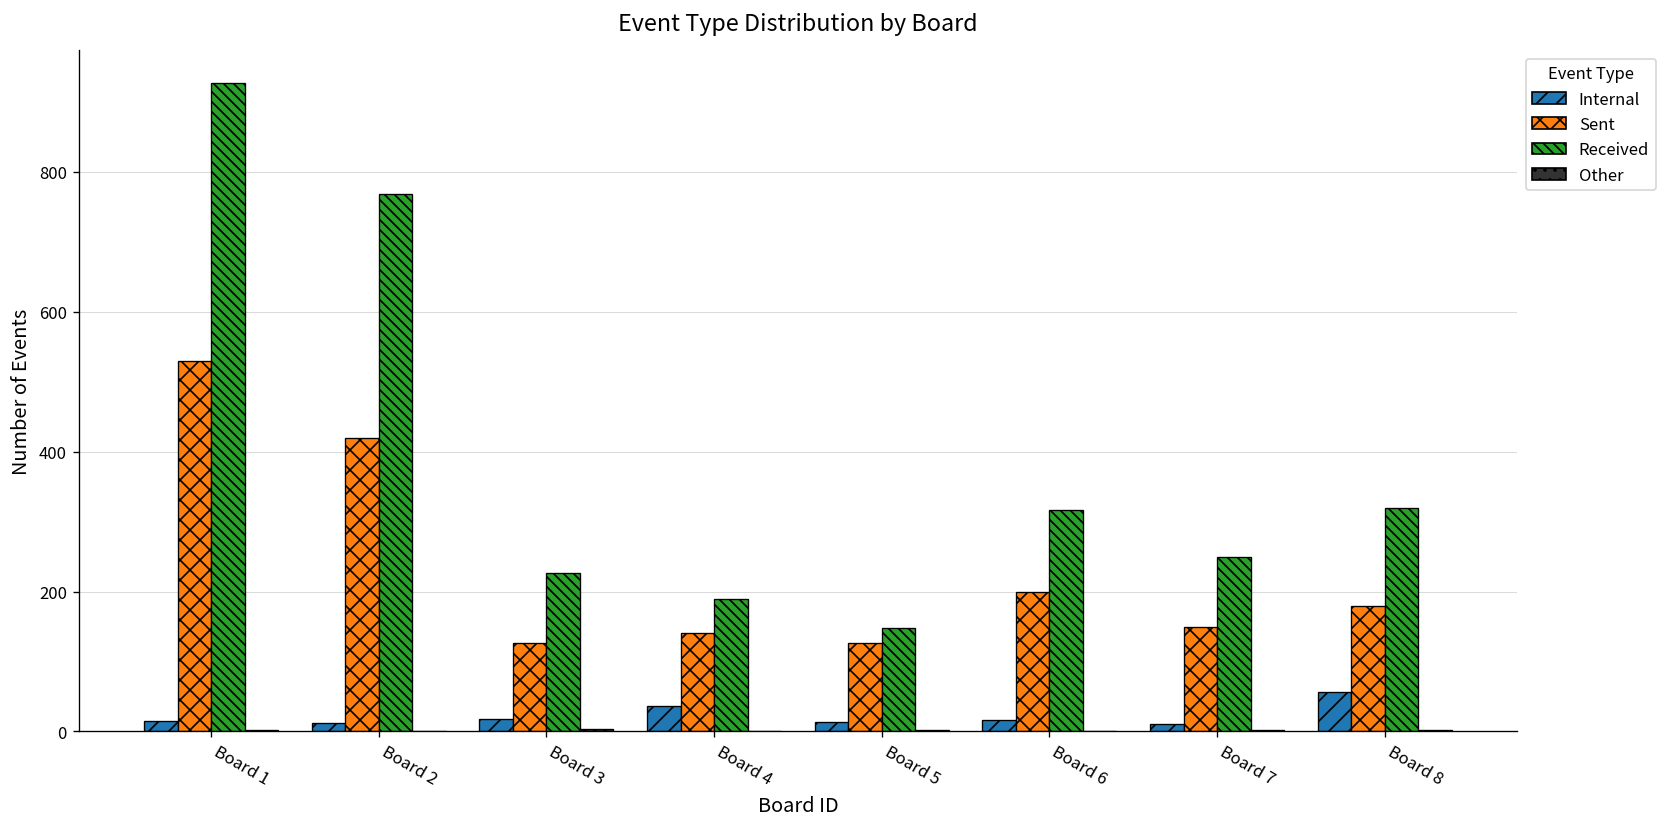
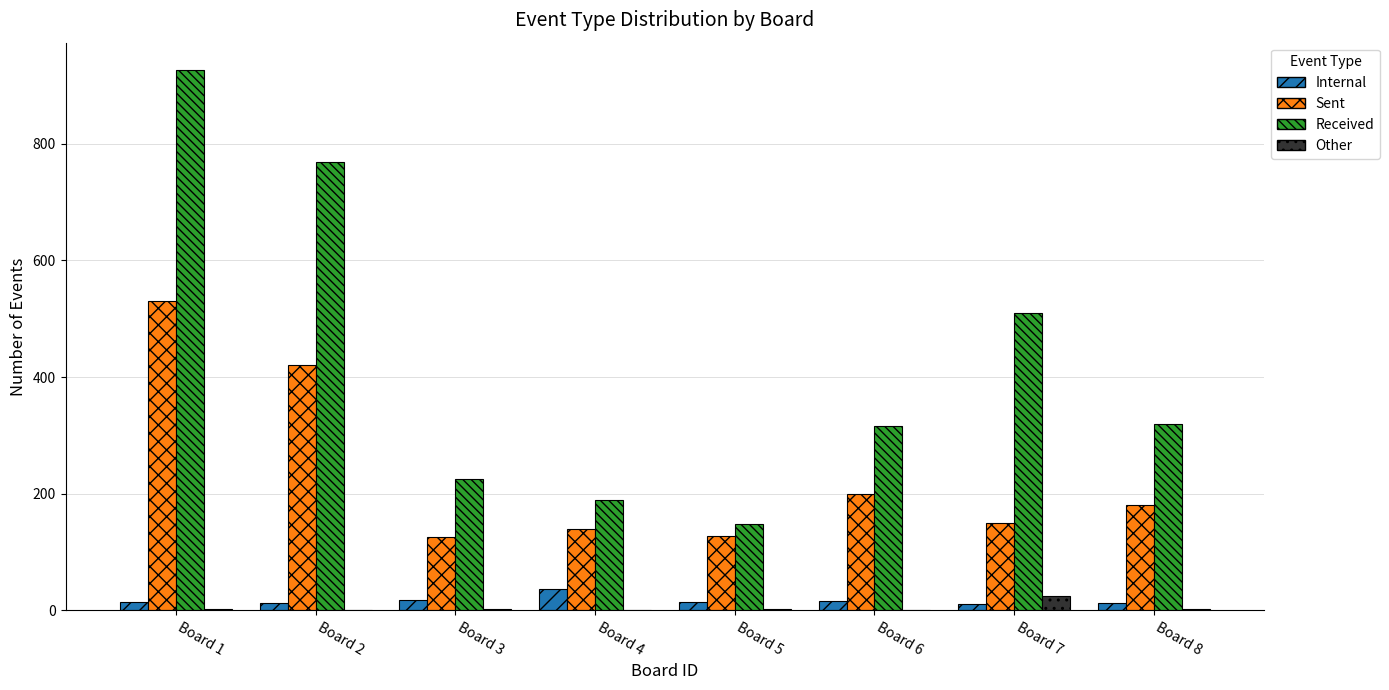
  {
    "Internal": {
      "Board 1": 20,
      "Board 2": 10,
      "Board 3": 20,
      "Board 4": 40,
      "Board 5": 10,
      "Board 6": 20,
      "Board 7": 10,
-     "Board 8": 60
+     "Board 8": 10
    },
    "Sent": {
      "Board 1": 530,
      "Board 2": 420,
      "Board 3": 130,
      "Board 4": 140,
      "Board 5": 130,
      "Board 6": 200,
      "Board 7": 150,
      "Board 8": 180
    },
    "Received": {
      "Board 1": 930,
      "Board 2": 770,
      "Board 3": 230,
      "Board 4": 190,
      "Board 5": 150,
      "Board 6": 320,
-     "Board 7": 250,
+     "Board 7": 510,
      "Board 8": 320
    },
    "Other": {
-     "Board 7": 0
+     "Board 7": 30
    }
  }
